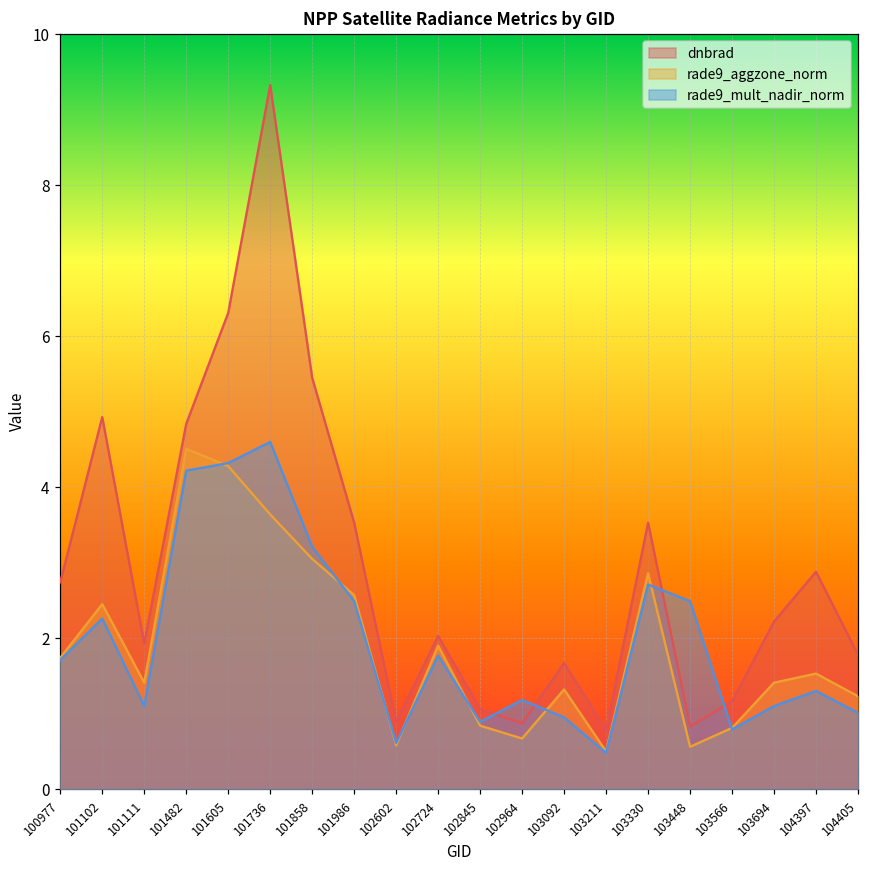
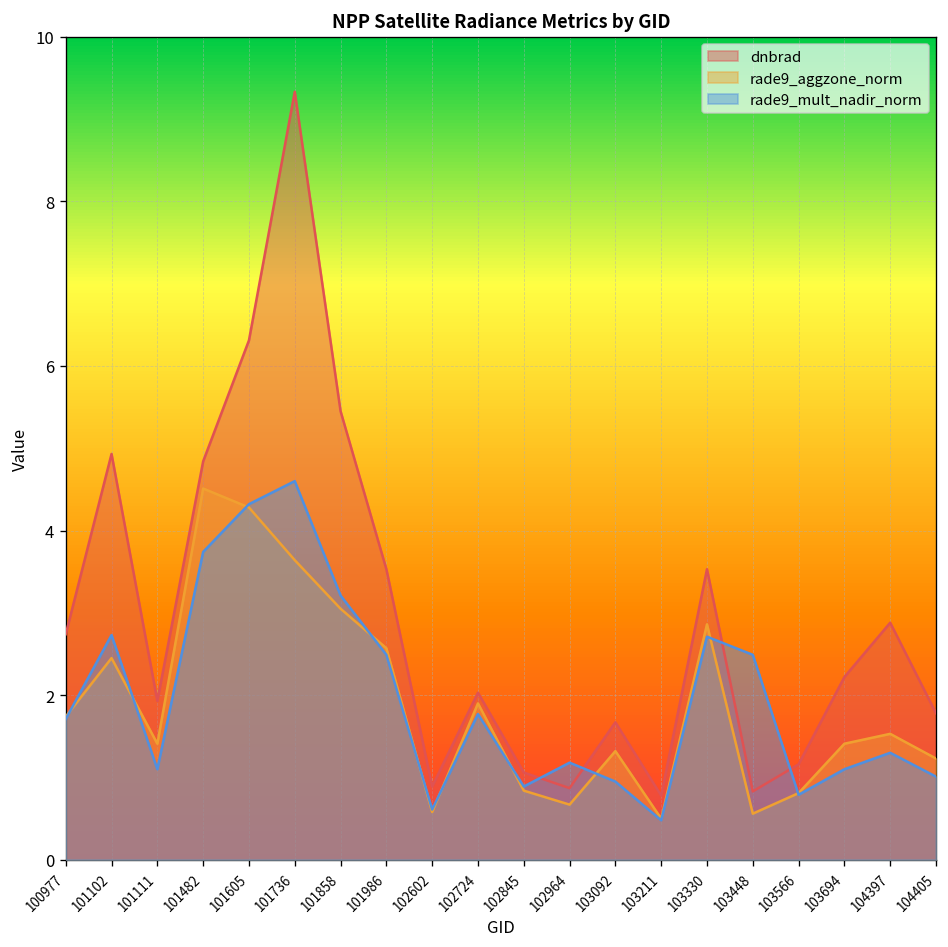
  {
    "rade9_mult_nadir_norm": {
-     "101102": 2.3,
+     "101102": 2.7,
      "101111": 1.1,
-     "101482": 4.2,
+     "101482": 3.7,
      "101605": 4.3,
      "101736": 4.6,
      "101858": 3.2,
      "101986": 2.5,
      "102724": 1.8,
      "102845": 0.9,
      "102964": 1.2,
      "103092": 1.0,
      "103330": 2.7,
      "103448": 2.5,
      "103694": 1.1,
      "104397": 1.3,
      "104405": 1.0
    }
  }
